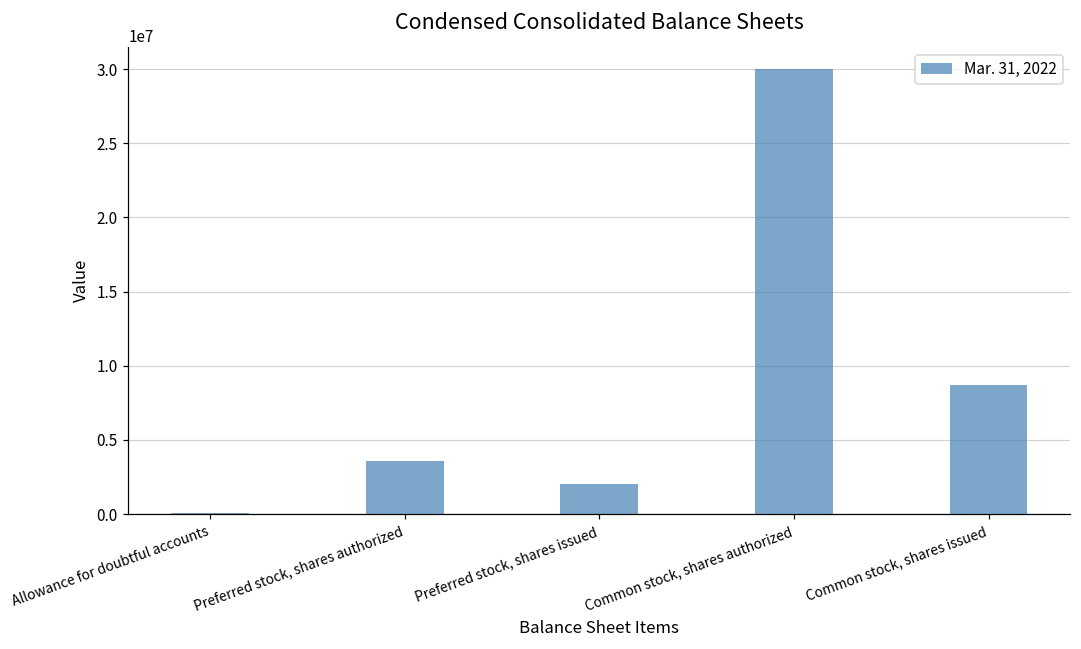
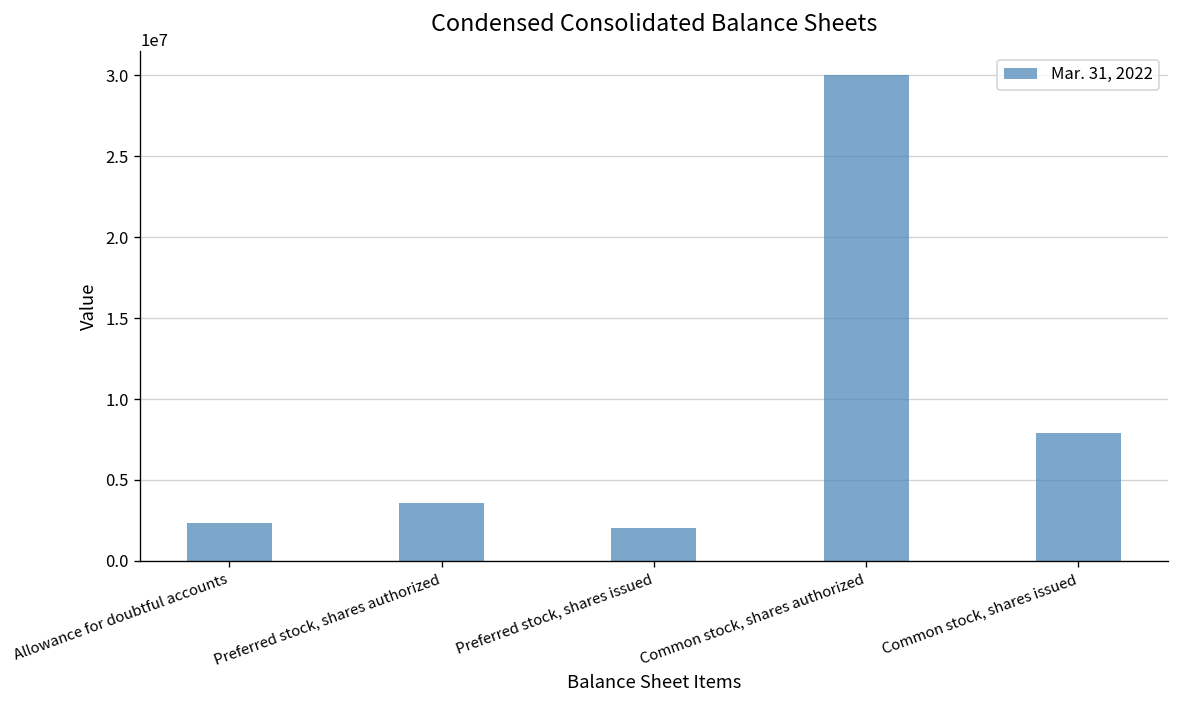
  {
-   "Allowance for doubtful accounts": 100000,
+   "Allowance for doubtful accounts": 2300000,
    "Preferred stock, shares authorized": 3600000,
    "Preferred stock, shares issued": 2000000,
    "Common stock, shares authorized": 30000000,
-   "Common stock, shares issued": 8700000
+   "Common stock, shares issued": 7900000
  }
